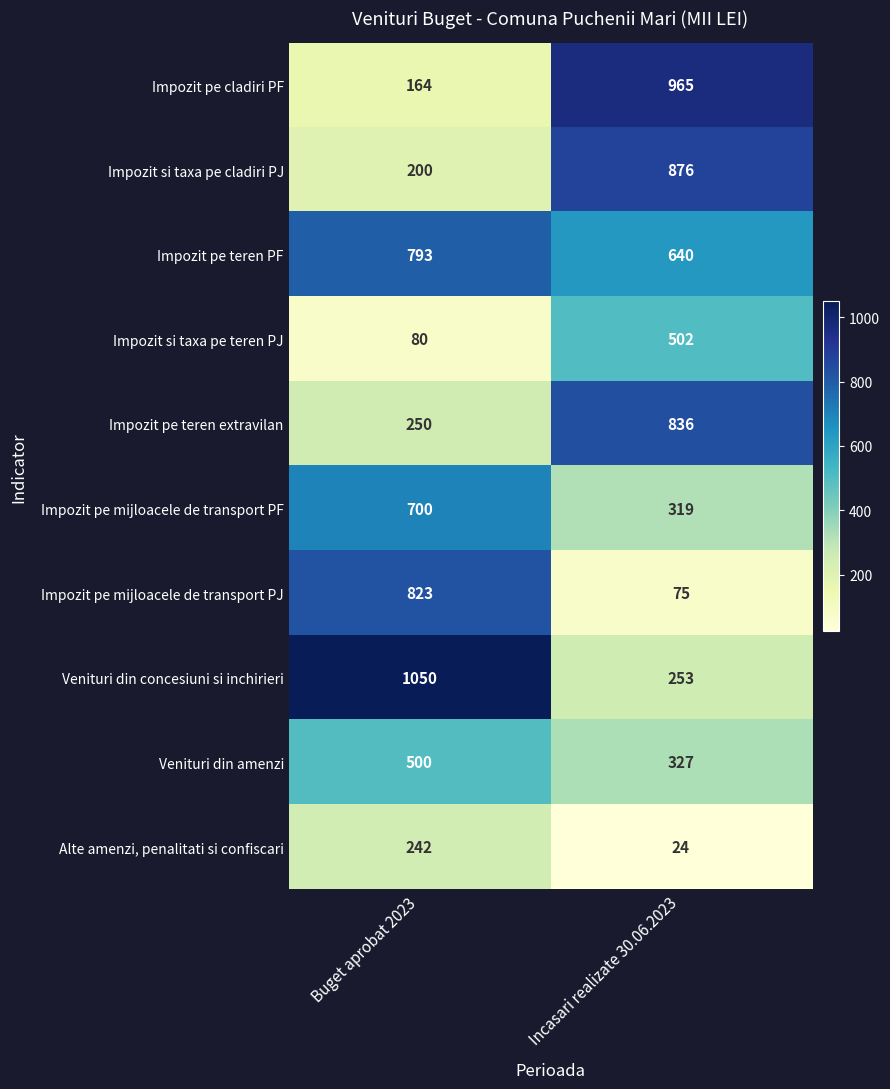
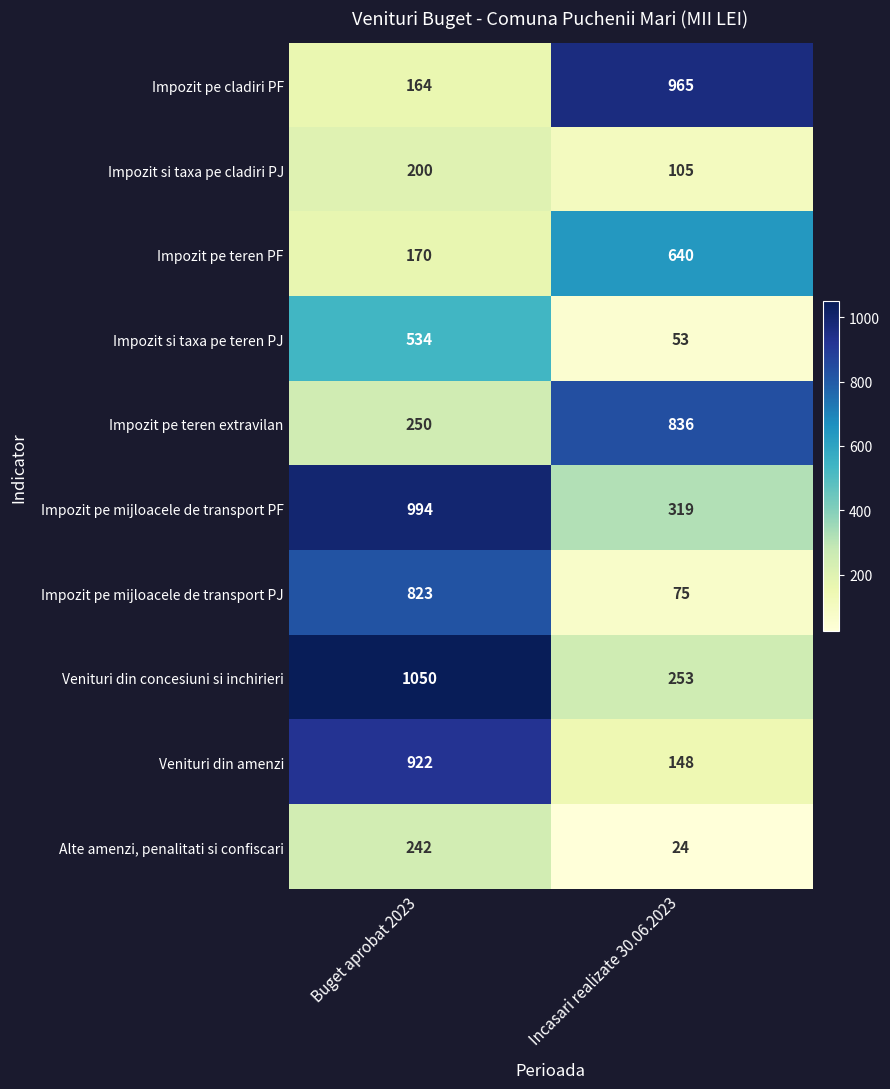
  {
    "Impozit pe cladiri PF": {
      "Buget aprobat 2023": 164,
      "Incasari realizate 30.06.2023": 965
    },
    "Impozit si taxa pe cladiri PJ": {
      "Buget aprobat 2023": 200,
-     "Incasari realizate 30.06.2023": 876
+     "Incasari realizate 30.06.2023": 105
    },
    "Impozit pe teren PF": {
-     "Buget aprobat 2023": 793,
+     "Buget aprobat 2023": 170,
      "Incasari realizate 30.06.2023": 640
    },
    "Impozit si taxa pe teren PJ": {
-     "Buget aprobat 2023": 80,
-     "Incasari realizate 30.06.2023": 502
+     "Buget aprobat 2023": 534,
+     "Incasari realizate 30.06.2023": 53
    },
    "Impozit pe teren extravilan": {
      "Buget aprobat 2023": 250,
      "Incasari realizate 30.06.2023": 836
    },
    "Impozit pe mijloacele de transport PF": {
-     "Buget aprobat 2023": 700,
+     "Buget aprobat 2023": 994,
      "Incasari realizate 30.06.2023": 319
    },
    "Impozit pe mijloacele de transport PJ": {
      "Buget aprobat 2023": 823,
      "Incasari realizate 30.06.2023": 75
    },
    "Venituri din concesiuni si inchirieri": {
      "Buget aprobat 2023": 1050,
      "Incasari realizate 30.06.2023": 253
    },
    "Venituri din amenzi": {
-     "Buget aprobat 2023": 500,
-     "Incasari realizate 30.06.2023": 327
+     "Buget aprobat 2023": 922,
+     "Incasari realizate 30.06.2023": 148
    },
    "Alte amenzi, penalitati si confiscari": {
      "Buget aprobat 2023": 242,
      "Incasari realizate 30.06.2023": 24
    }
  }
